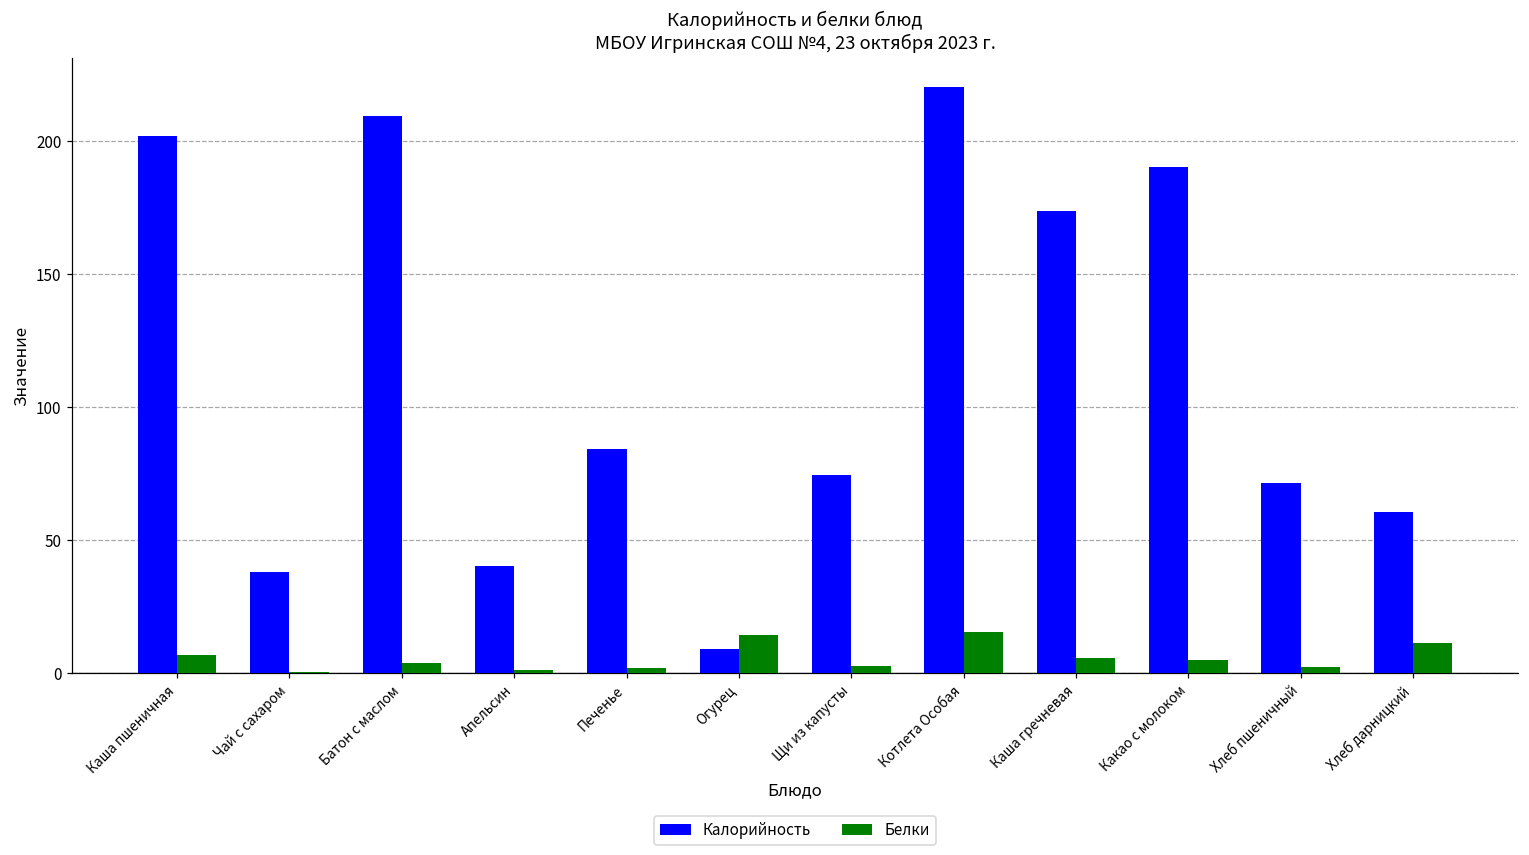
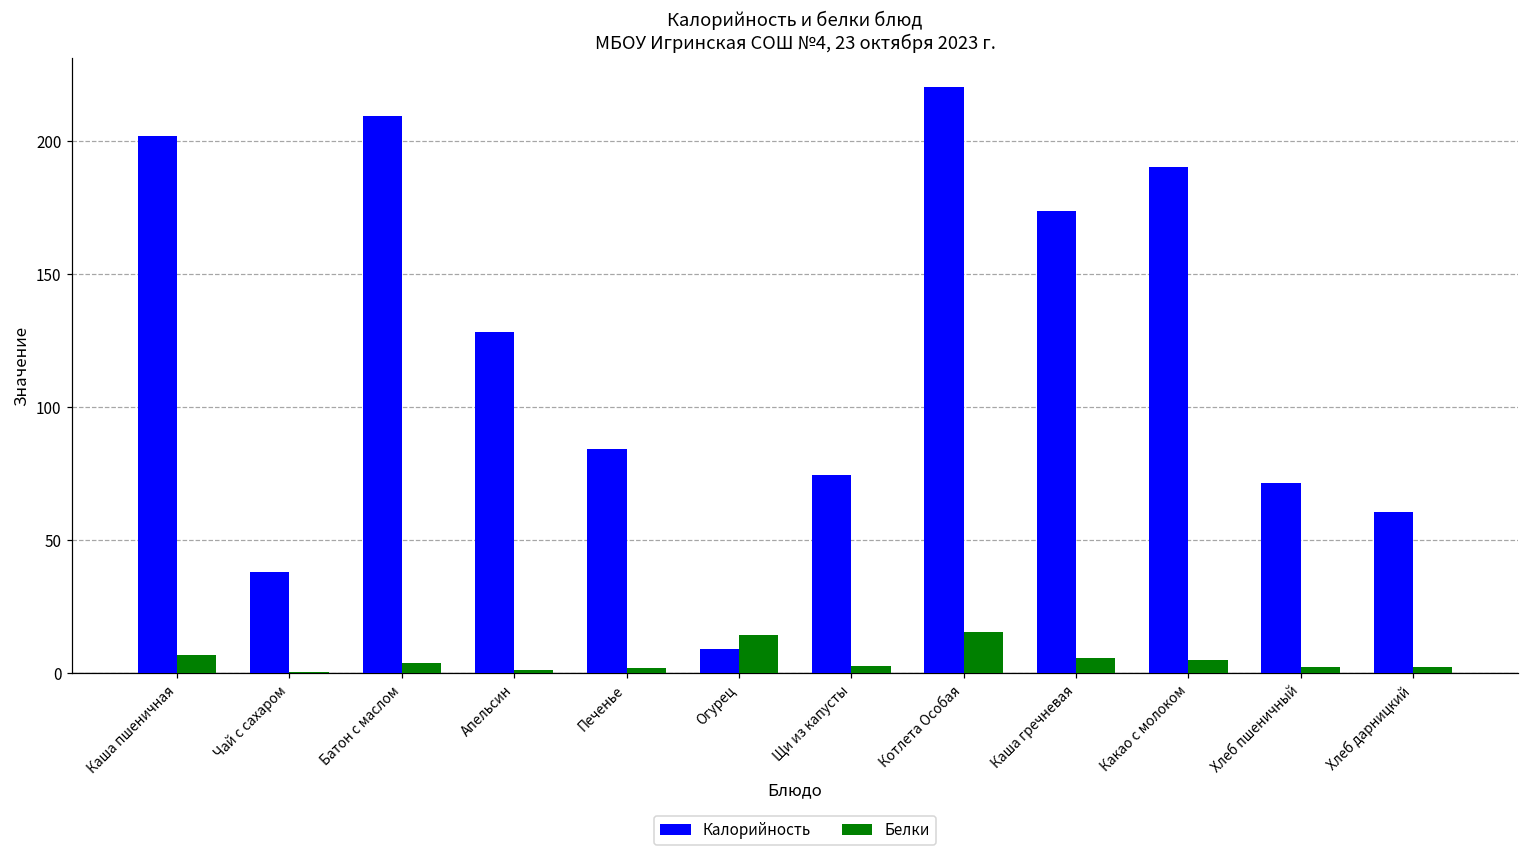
  {
    "Калорийность": {
      "Каша пшеничная": 202,
      "Чай с сахаром": 38,
      "Батон с маслом": 210,
-     "Апельсин": 40,
+     "Апельсин": 128,
      "Печенье": 84,
      "Огурец": 9,
      "Щи из капусты": 74,
      "Котлета Особая": 220,
      "Каша гречневая": 174,
      "Какао с молоком": 190,
      "Хлеб пшеничный": 71,
      "Хлеб дарницкий": 60
    },
    "Белки": {
      "Каша пшеничная": 7,
      "Батон с маслом": 4,
      "Печенье": 2,
      "Огурец": 14,
      "Щи из капусты": 3,
      "Котлета Особая": 15,
      "Каша гречневая": 6,
      "Какао с молоком": 5,
      "Хлеб пшеничный": 2,
-     "Хлеб дарницкий": 11
+     "Хлеб дарницкий": 2
    }
  }
